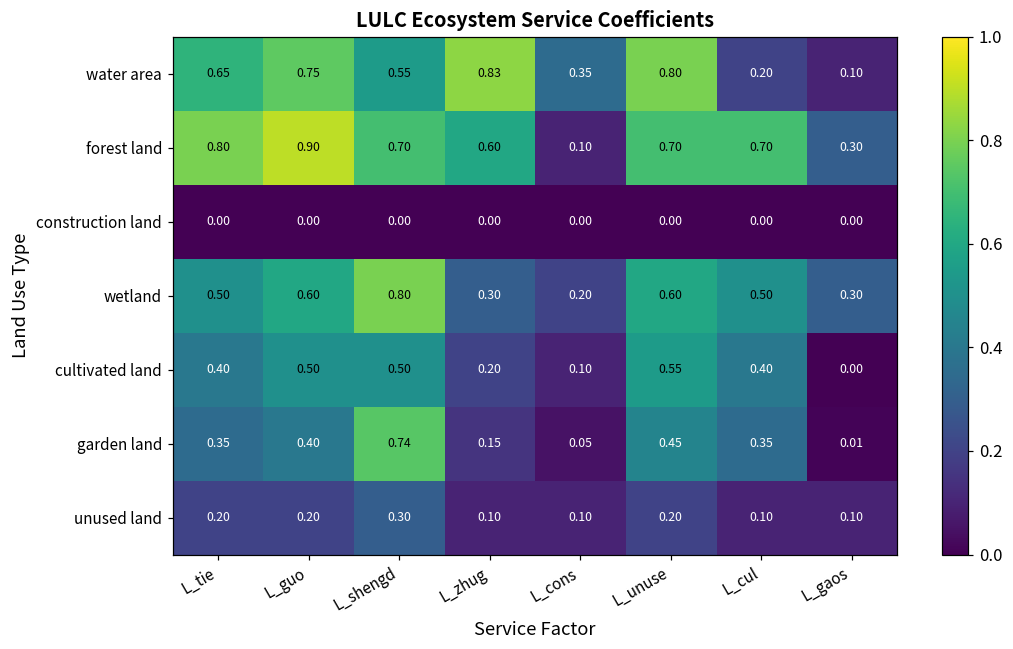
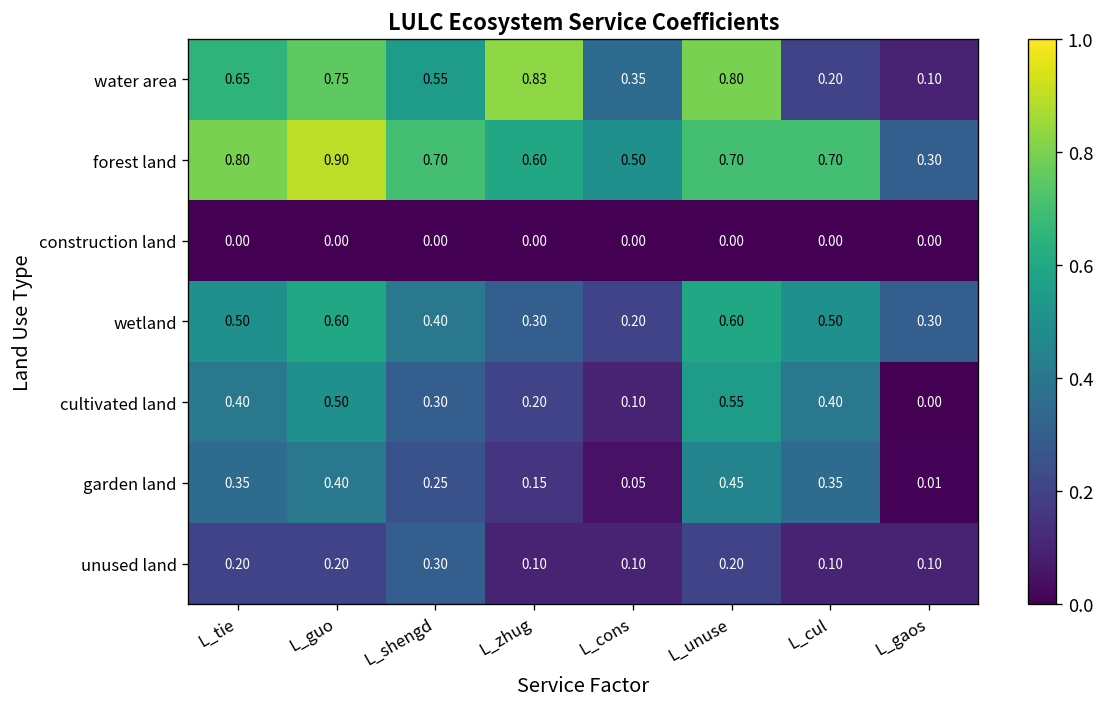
  {
    "water area": {
      "L_tie": 0.65,
      "L_guo": 0.75,
      "L_shengd": 0.55,
      "L_zhug": 0.83,
      "L_cons": 0.35,
      "L_unuse": 0.80,
      "L_cul": 0.20,
      "L_gaos": 0.10
    },
    "forest land": {
      "L_tie": 0.80,
      "L_guo": 0.90,
      "L_shengd": 0.70,
      "L_zhug": 0.60,
-     "L_cons": 0.10,
+     "L_cons": 0.50,
      "L_unuse": 0.70,
      "L_cul": 0.70,
      "L_gaos": 0.30
    },
    "construction land": {
      "L_tie": 0.00,
      "L_guo": 0.00,
      "L_shengd": 0.00,
      "L_zhug": 0.00,
      "L_cons": 0.00,
      "L_unuse": 0.00,
      "L_cul": 0.00,
      "L_gaos": 0.00
    },
    "wetland": {
      "L_tie": 0.50,
      "L_guo": 0.60,
-     "L_shengd": 0.80,
+     "L_shengd": 0.40,
      "L_zhug": 0.30,
      "L_cons": 0.20,
      "L_unuse": 0.60,
      "L_cul": 0.50,
      "L_gaos": 0.30
    },
    "cultivated land": {
      "L_tie": 0.40,
      "L_guo": 0.50,
-     "L_shengd": 0.50,
+     "L_shengd": 0.30,
      "L_zhug": 0.20,
      "L_cons": 0.10,
      "L_unuse": 0.55,
      "L_cul": 0.40,
      "L_gaos": 0.00
    },
    "garden land": {
      "L_tie": 0.35,
      "L_guo": 0.40,
-     "L_shengd": 0.74,
+     "L_shengd": 0.25,
      "L_zhug": 0.15,
      "L_cons": 0.05,
      "L_unuse": 0.45,
      "L_cul": 0.35,
      "L_gaos": 0.01
    },
    "unused land": {
      "L_tie": 0.20,
      "L_guo": 0.20,
      "L_shengd": 0.30,
      "L_zhug": 0.10,
      "L_cons": 0.10,
      "L_unuse": 0.20,
      "L_cul": 0.10,
      "L_gaos": 0.10
    }
  }
